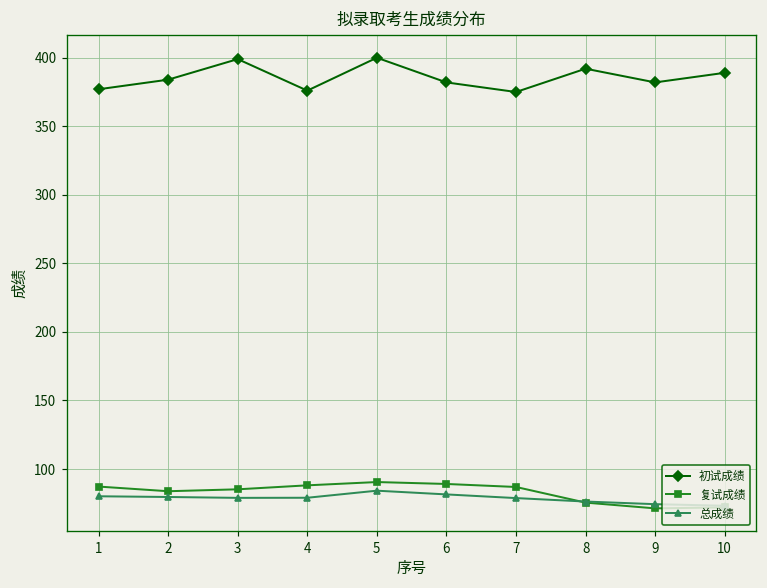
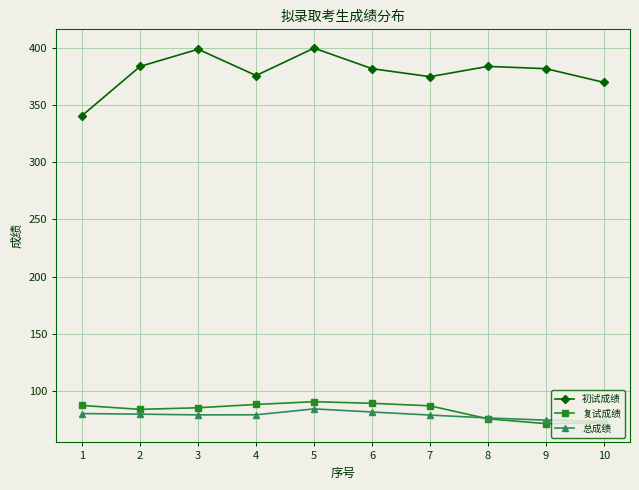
  {
    "初试成绩": {
-     "1": 377,
+     "1": 341,
      "2": 384,
      "3": 399,
      "4": 376,
      "5": 400,
      "6": 382,
      "7": 375,
-     "8": 392,
+     "8": 384,
      "9": 382,
-     "10": 389
+     "10": 370
    }
  }
